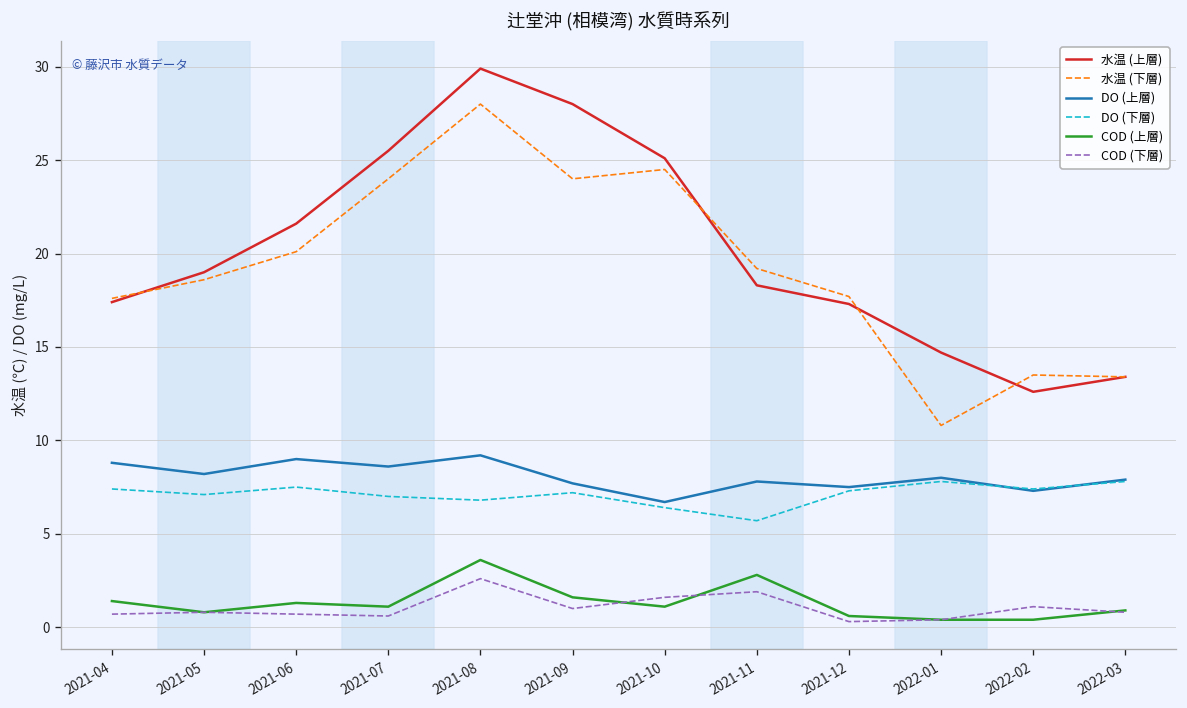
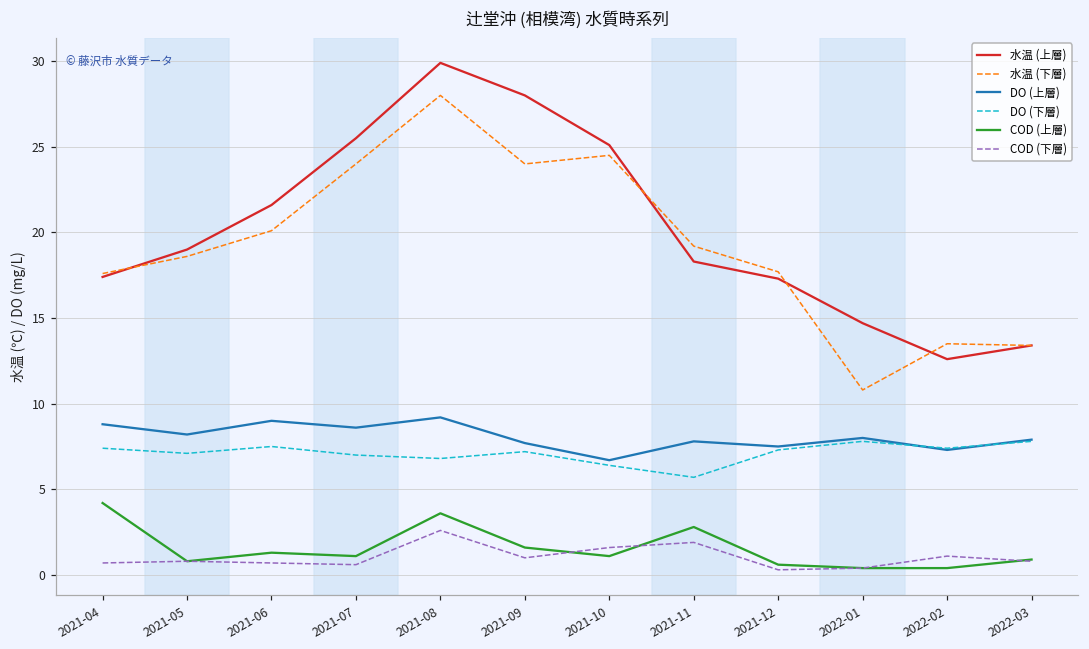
  {
    "水温 (上層)": {
      "2021-04": 17.4,
      "2021-05": 19.0,
      "2021-06": 21.6,
      "2021-07": 25.5,
      "2021-08": 29.9,
      "2021-09": 28.0,
      "2021-10": 25.1,
      "2021-11": 18.3,
      "2021-12": 17.3,
      "2022-01": 14.7,
      "2022-02": 12.6
    },
    "水温 (下層)": {
      "2021-04": 17.6,
      "2021-05": 18.6,
      "2021-06": 20.1,
      "2021-07": 24.0,
      "2021-08": 28.0,
      "2021-09": 24.0,
      "2021-10": 24.5,
      "2021-11": 19.2,
      "2021-12": 17.7,
      "2022-01": 10.8,
      "2022-02": 13.5
    },
    "DO (上層)": {
      "2021-04": 8.8,
      "2021-05": 8.2,
      "2021-06": 9.0,
      "2021-07": 8.6,
      "2021-08": 9.2,
      "2021-09": 7.7,
      "2021-10": 6.7,
      "2021-11": 7.8,
      "2021-12": 7.5,
      "2022-01": 8.0
    },
    "DO (下層)": {
      "2021-04": 7.4,
      "2021-05": 7.1,
      "2021-06": 7.5,
      "2021-07": 7.0,
      "2021-08": 6.8,
      "2021-09": 7.2,
      "2021-10": 6.4,
      "2021-11": 5.7,
      "2021-12": 7.3,
      "2022-01": 7.8
    },
    "COD (上層)": {
-     "2021-04": 1.4,
+     "2021-04": 4.2,
      "2021-06": 1.3,
      "2021-07": 1.1,
      "2021-08": 3.6,
      "2021-09": 1.6,
      "2021-10": 1.1,
      "2021-11": 2.8,
      "2021-12": 0.6,
      "2022-02": 0.4
    },
    "COD (下層)": {
      "2021-04": 0.7,
      "2021-06": 0.7,
      "2021-07": 0.6,
      "2021-08": 2.6,
      "2021-09": 1.0,
      "2021-10": 1.6,
      "2021-11": 1.9,
      "2021-12": 0.3,
      "2022-02": 1.1
    }
  }
